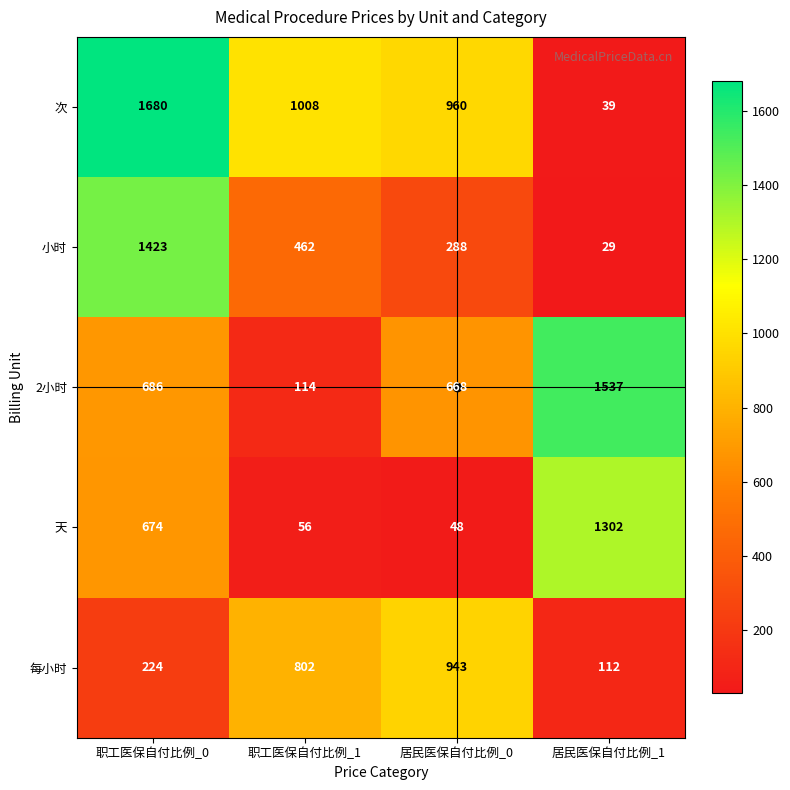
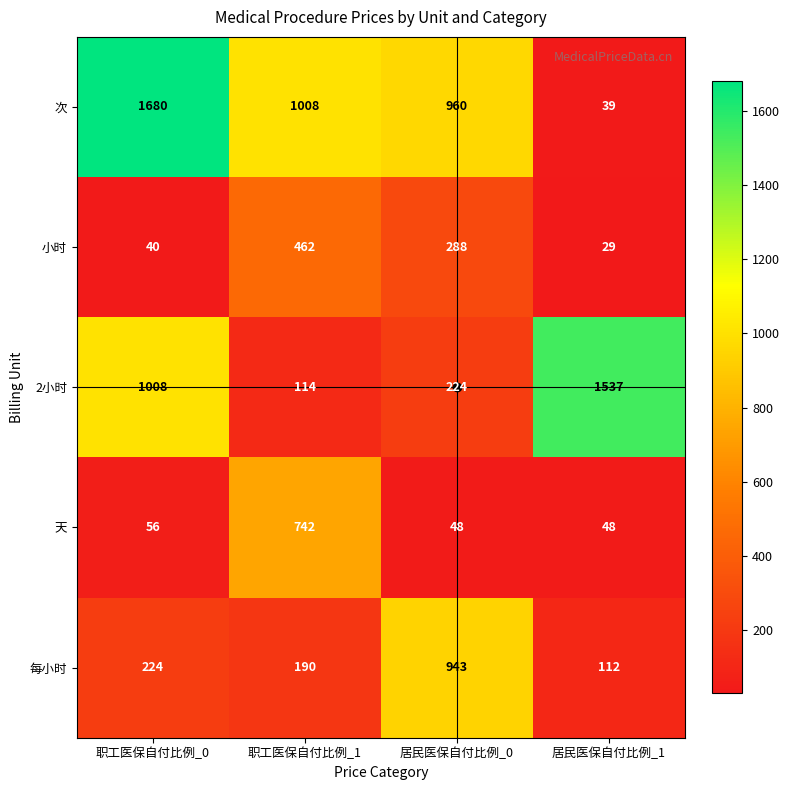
  {
    "次": {
      "职工医保自付比例_0": 1680,
      "职工医保自付比例_1": 1008,
      "居民医保自付比例_0": 960
    },
    "小时": {
-     "职工医保自付比例_0": 1423,
+     "职工医保自付比例_0": 40,
      "职工医保自付比例_1": 462,
      "居民医保自付比例_0": 288,
      "居民医保自付比例_1": 29
    },
    "2小时": {
-     "职工医保自付比例_0": 686,
+     "职工医保自付比例_0": 1008,
      "职工医保自付比例_1": 114,
-     "居民医保自付比例_0": 668,
+     "居民医保自付比例_0": 224,
      "居民医保自付比例_1": 1537
    },
    "天": {
-     "职工医保自付比例_0": 674,
-     "职工医保自付比例_1": 56,
+     "职工医保自付比例_0": 56,
+     "职工医保自付比例_1": 742,
      "居民医保自付比例_0": 48,
-     "居民医保自付比例_1": 1302
+     "居民医保自付比例_1": 48
    },
    "每小时": {
      "职工医保自付比例_0": 224,
-     "职工医保自付比例_1": 802,
+     "职工医保自付比例_1": 190,
      "居民医保自付比例_0": 943,
      "居民医保自付比例_1": 112
    }
  }
